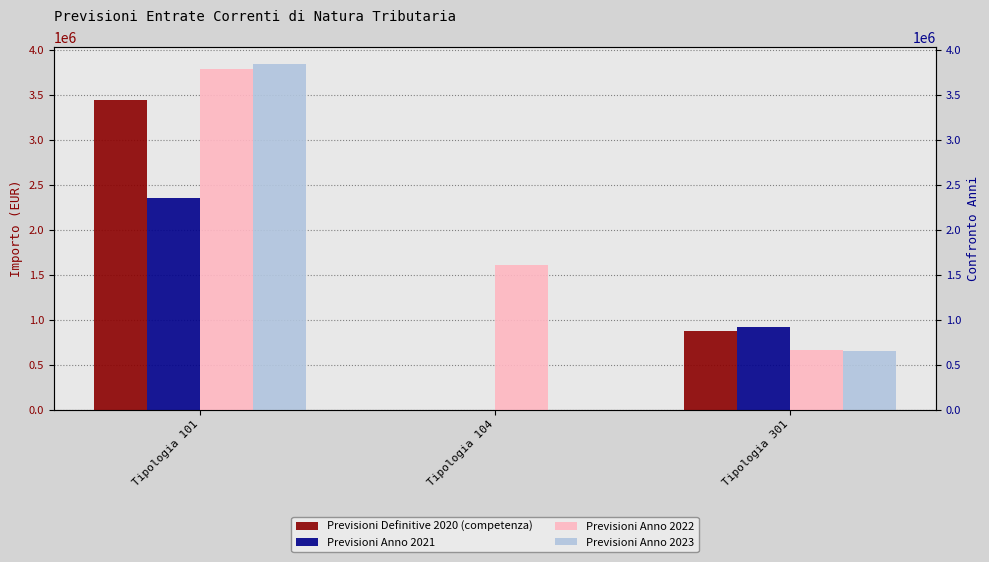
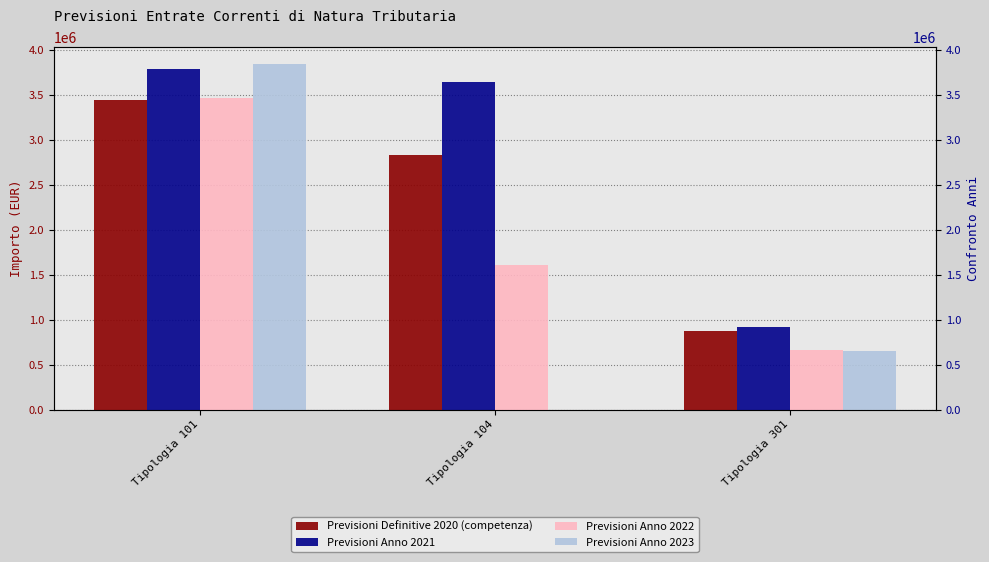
  {
    "Previsioni Definitive 2020 (competenza)": {
      "Tipologia 101": 3400000,
-     "Tipologia 104": 0,
+     "Tipologia 104": 2800000,
      "Tipologia 301": 900000
    },
    "Previsioni Anno 2021": {
-     "Tipologia 101": 2400000,
-     "Tipologia 104": 0,
+     "Tipologia 101": 3800000,
+     "Tipologia 104": 3600000,
      "Tipologia 301": 900000
    },
    "Previsioni Anno 2022": {
-     "Tipologia 101": 3800000,
+     "Tipologia 101": 3500000,
      "Tipologia 104": 1600000,
      "Tipologia 301": 700000
    },
    "Previsioni Anno 2023": {
      "Tipologia 101": 3800000,
      "Tipologia 104": 0,
      "Tipologia 301": 700000
    }
  }
